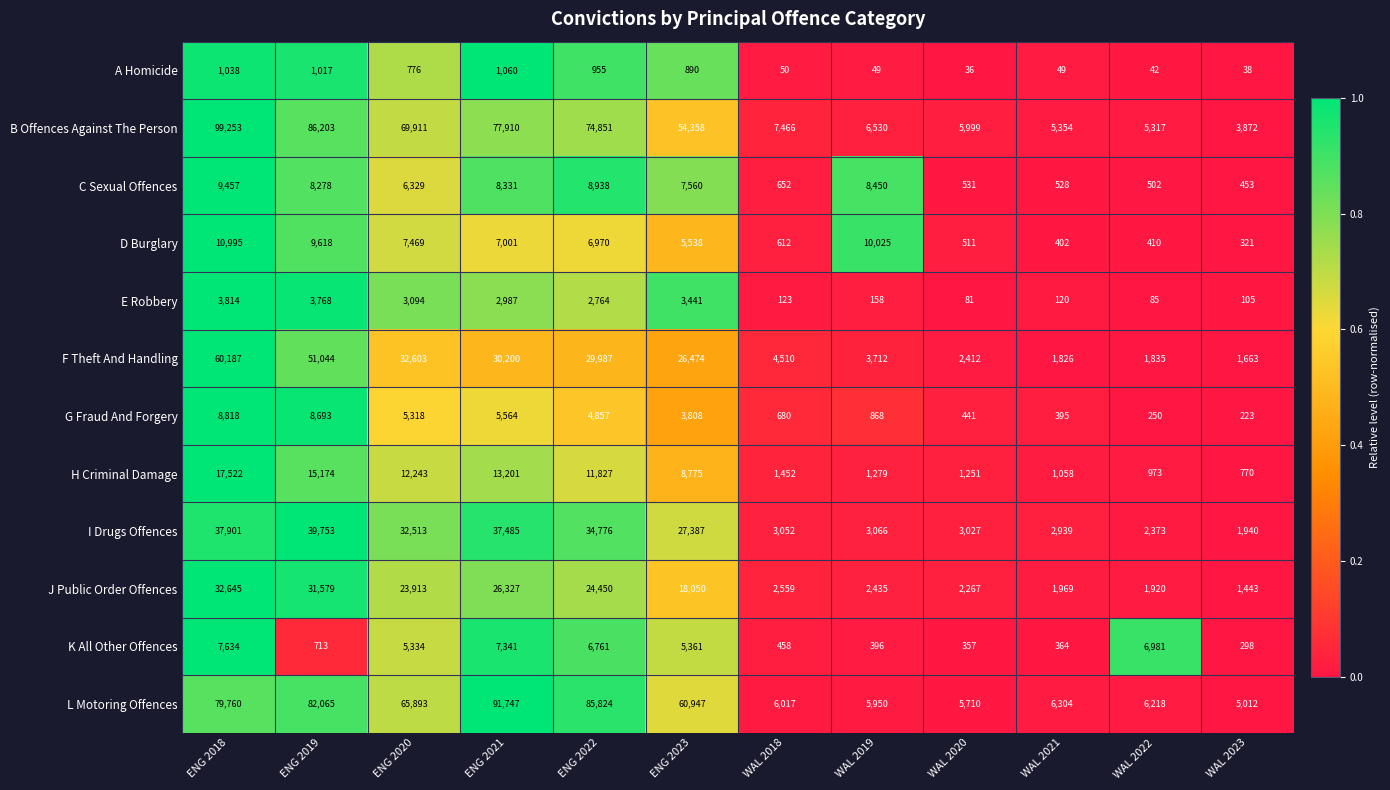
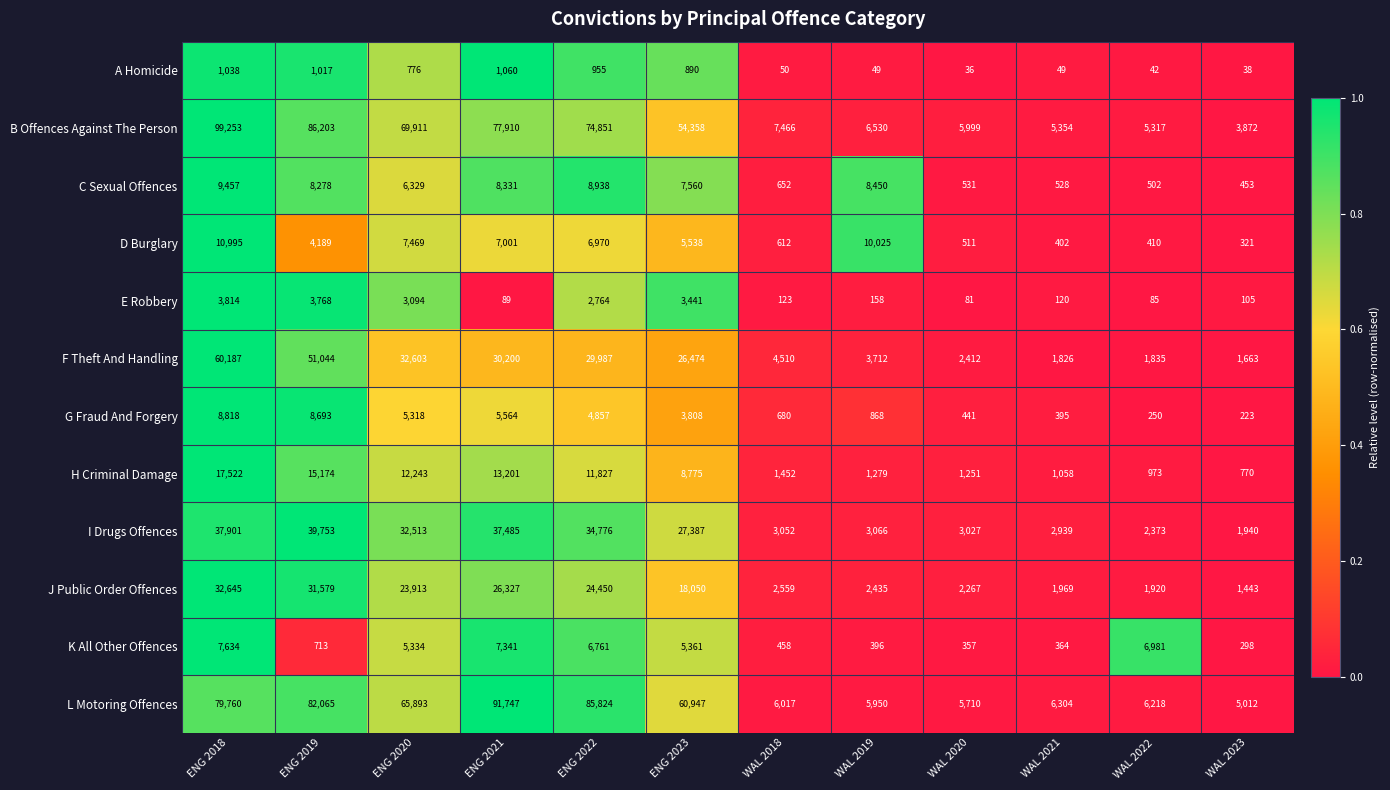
  {
    "A Homicide": {
      "ENG 2018": "1,038",
      "ENG 2019": "1,017",
      "ENG 2020": "776",
      "ENG 2021": "1,060",
      "ENG 2022": "955",
      "ENG 2023": "890",
      "WAL 2018": "50",
      "WAL 2019": "49",
      "WAL 2020": "36",
      "WAL 2021": "49",
      "WAL 2022": "42",
      "WAL 2023": "38"
    },
    "B Offences Against The Person": {
      "ENG 2018": "99,253",
      "ENG 2019": "86,203",
      "ENG 2020": "69,911",
      "ENG 2021": "77,910",
      "ENG 2022": "74,851",
      "ENG 2023": "54,358",
      "WAL 2018": "7,466",
      "WAL 2019": "6,530",
      "WAL 2020": "5,999",
      "WAL 2021": "5,354",
      "WAL 2022": "5,317",
      "WAL 2023": "3,872"
    },
    "C Sexual Offences": {
      "ENG 2018": "9,457",
      "ENG 2019": "8,278",
      "ENG 2020": "6,329",
      "ENG 2021": "8,331",
      "ENG 2022": "8,938",
      "ENG 2023": "7,560",
      "WAL 2018": "652",
      "WAL 2019": "8,450",
      "WAL 2020": "531",
      "WAL 2021": "528",
      "WAL 2022": "502",
      "WAL 2023": "453"
    },
    "D Burglary": {
      "ENG 2018": "10,995",
-     "ENG 2019": "9,618",
+     "ENG 2019": "4,189",
      "ENG 2020": "7,469",
      "ENG 2021": "7,001",
      "ENG 2022": "6,970",
      "ENG 2023": "5,538",
      "WAL 2018": "612",
      "WAL 2019": "10,025",
      "WAL 2020": "511",
      "WAL 2021": "402",
      "WAL 2022": "410",
      "WAL 2023": "321"
    },
    "E Robbery": {
      "ENG 2018": "3,814",
      "ENG 2019": "3,768",
      "ENG 2020": "3,094",
-     "ENG 2021": "2,987",
+     "ENG 2021": "89",
      "ENG 2022": "2,764",
      "ENG 2023": "3,441",
      "WAL 2018": "123",
      "WAL 2019": "158",
      "WAL 2020": "81",
      "WAL 2021": "120",
      "WAL 2022": "85",
      "WAL 2023": "105"
    },
    "F Theft And Handling": {
      "ENG 2018": "60,187",
      "ENG 2019": "51,044",
      "ENG 2020": "32,603",
      "ENG 2021": "30,200",
      "ENG 2022": "29,987",
      "ENG 2023": "26,474",
      "WAL 2018": "4,510",
      "WAL 2019": "3,712",
      "WAL 2020": "2,412",
      "WAL 2021": "1,826",
      "WAL 2022": "1,835",
      "WAL 2023": "1,663"
    },
    "G Fraud And Forgery": {
      "ENG 2018": "8,818",
      "ENG 2019": "8,693",
      "ENG 2020": "5,318",
      "ENG 2021": "5,564",
      "ENG 2022": "4,857",
      "ENG 2023": "3,808",
      "WAL 2018": "680",
      "WAL 2019": "868",
      "WAL 2020": "441",
      "WAL 2021": "395",
      "WAL 2022": "250",
      "WAL 2023": "223"
    },
    "H Criminal Damage": {
      "ENG 2018": "17,522",
      "ENG 2019": "15,174",
      "ENG 2020": "12,243",
      "ENG 2021": "13,201",
      "ENG 2022": "11,827",
      "ENG 2023": "8,775",
      "WAL 2018": "1,452",
      "WAL 2019": "1,279",
      "WAL 2020": "1,251",
      "WAL 2021": "1,058",
      "WAL 2022": "973",
      "WAL 2023": "770"
    },
    "I Drugs Offences": {
      "ENG 2018": "37,901",
      "ENG 2019": "39,753",
      "ENG 2020": "32,513",
      "ENG 2021": "37,485",
      "ENG 2022": "34,776",
      "ENG 2023": "27,387",
      "WAL 2018": "3,052",
      "WAL 2019": "3,066",
      "WAL 2020": "3,027",
      "WAL 2021": "2,939",
      "WAL 2022": "2,373",
      "WAL 2023": "1,940"
    },
    "J Public Order Offences": {
      "ENG 2018": "32,645",
      "ENG 2019": "31,579",
      "ENG 2020": "23,913",
      "ENG 2021": "26,327",
      "ENG 2022": "24,450",
      "ENG 2023": "18,050",
      "WAL 2018": "2,559",
      "WAL 2019": "2,435",
      "WAL 2020": "2,267",
      "WAL 2021": "1,969",
      "WAL 2022": "1,920",
      "WAL 2023": "1,443"
    },
    "K All Other Offences": {
      "ENG 2018": "7,634",
      "ENG 2019": "713",
      "ENG 2020": "5,334",
      "ENG 2021": "7,341",
      "ENG 2022": "6,761",
      "ENG 2023": "5,361",
      "WAL 2018": "458",
      "WAL 2019": "396",
      "WAL 2020": "357",
      "WAL 2021": "364",
      "WAL 2022": "6,981",
      "WAL 2023": "298"
    },
    "L Motoring Offences": {
      "ENG 2018": "79,760",
      "ENG 2019": "82,065",
      "ENG 2020": "65,893",
      "ENG 2021": "91,747",
      "ENG 2022": "85,824",
      "ENG 2023": "60,947",
      "WAL 2018": "6,017",
      "WAL 2019": "5,950",
      "WAL 2020": "5,710",
      "WAL 2021": "6,304",
      "WAL 2022": "6,218",
      "WAL 2023": "5,012"
    }
  }
